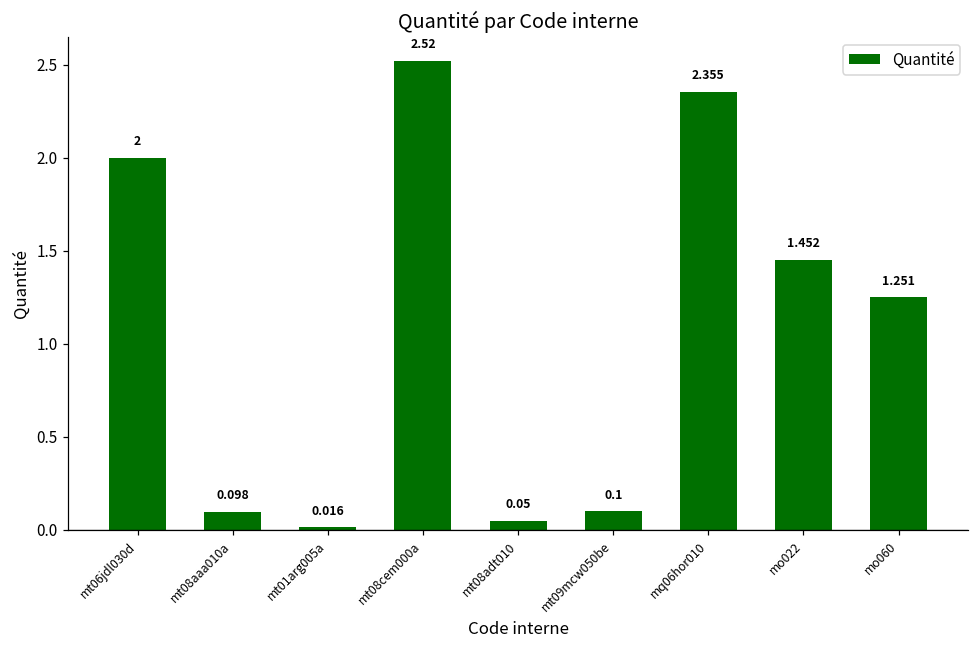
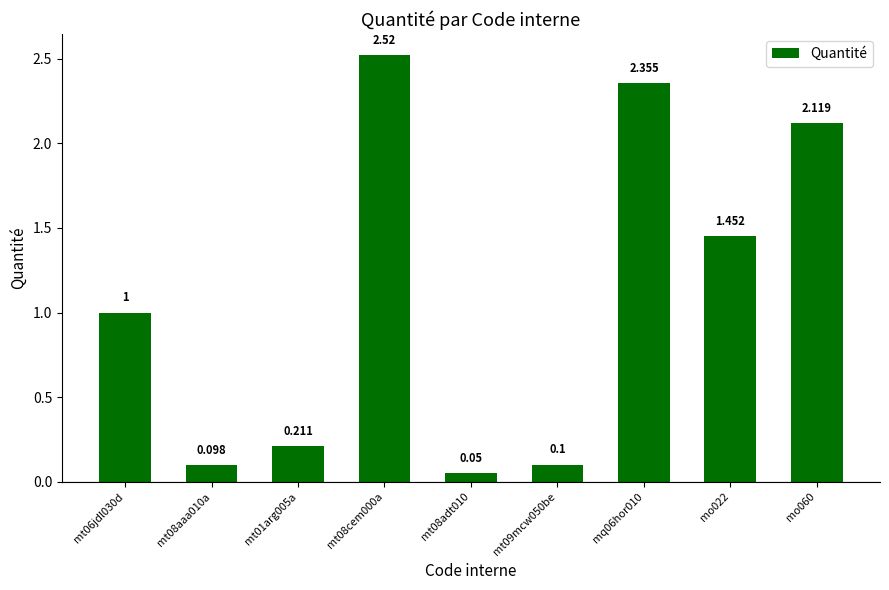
  {
-   "mt06jdl030d": 2,
+   "mt06jdl030d": 1,
    "mt08aaa010a": 0.098,
-   "mt01arg005a": 0.016,
+   "mt01arg005a": 0.211,
    "mt08cem000a": 2.52,
    "mt08adt010": 0.05,
    "mt09mcw050be": 0.1,
    "mq06hor010": 2.355,
    "mo022": 1.452,
-   "mo060": 1.251
+   "mo060": 2.119
  }
